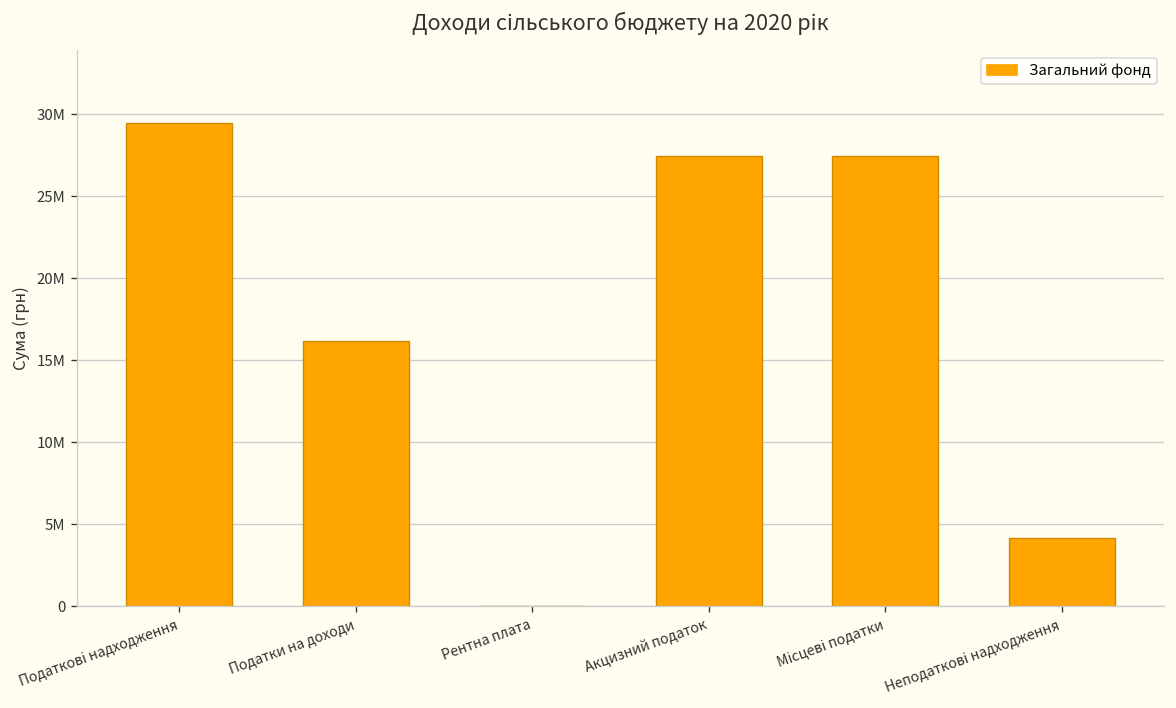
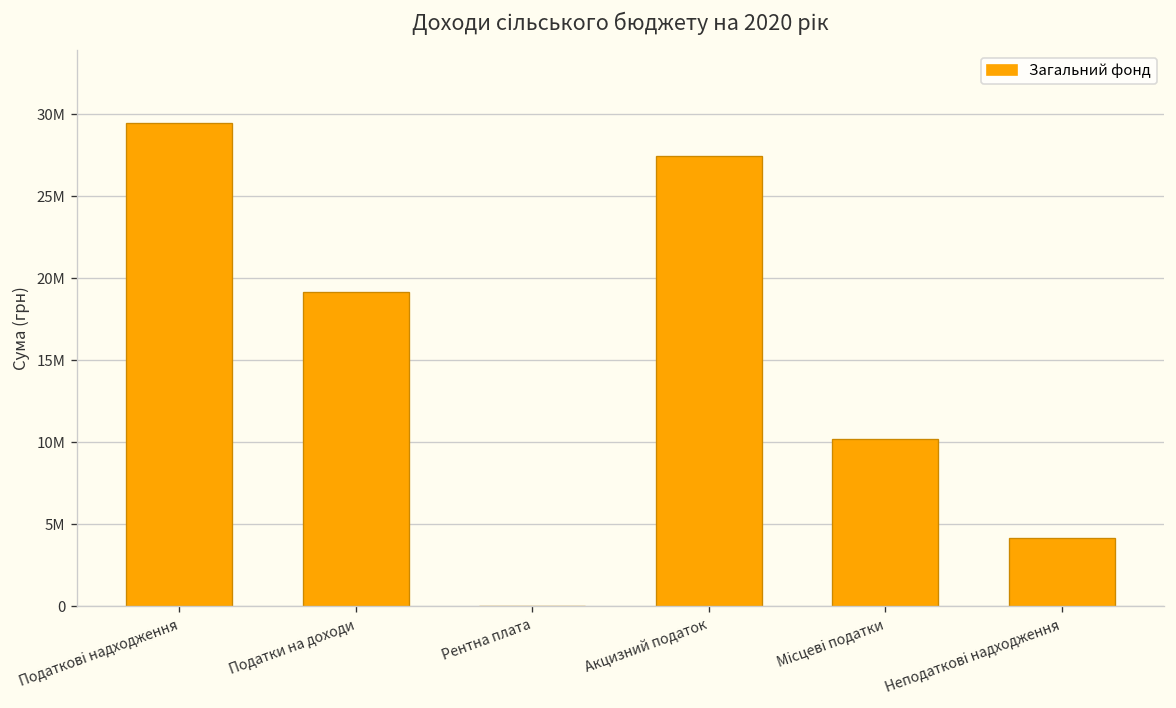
  {
    "Податкові надходження": 29500000,
-   "Податки на доходи": 16200000,
+   "Податки на доходи": 19200000,
    "Акцизний податок": 27400000,
-   "Місцеві податки": 27400000,
+   "Місцеві податки": 10200000,
    "Неподаткові надходження": 4100000
  }
